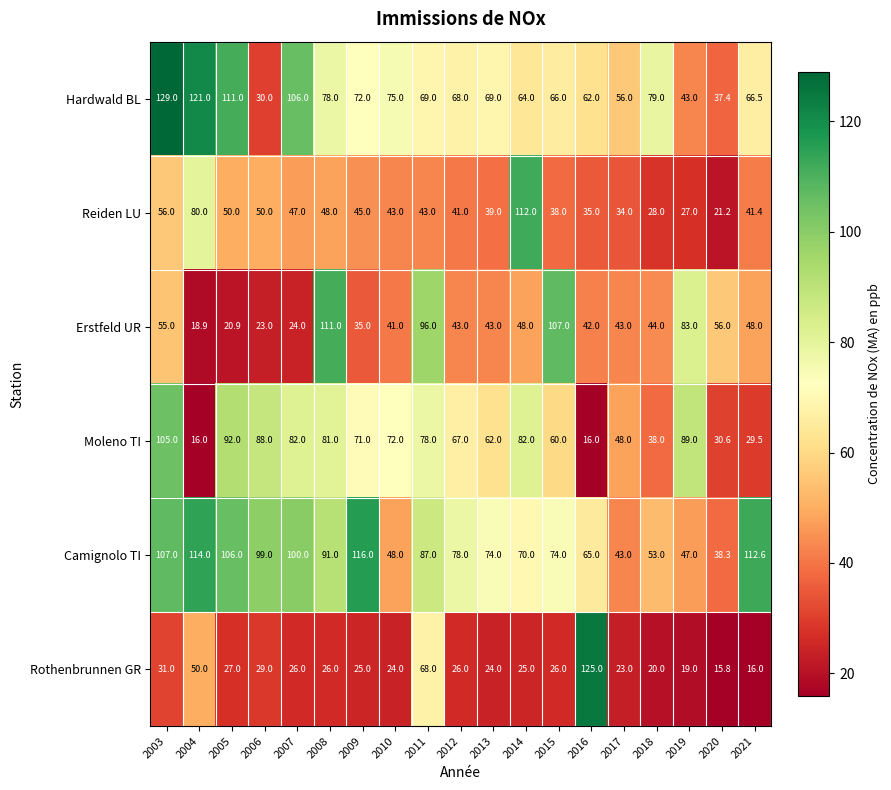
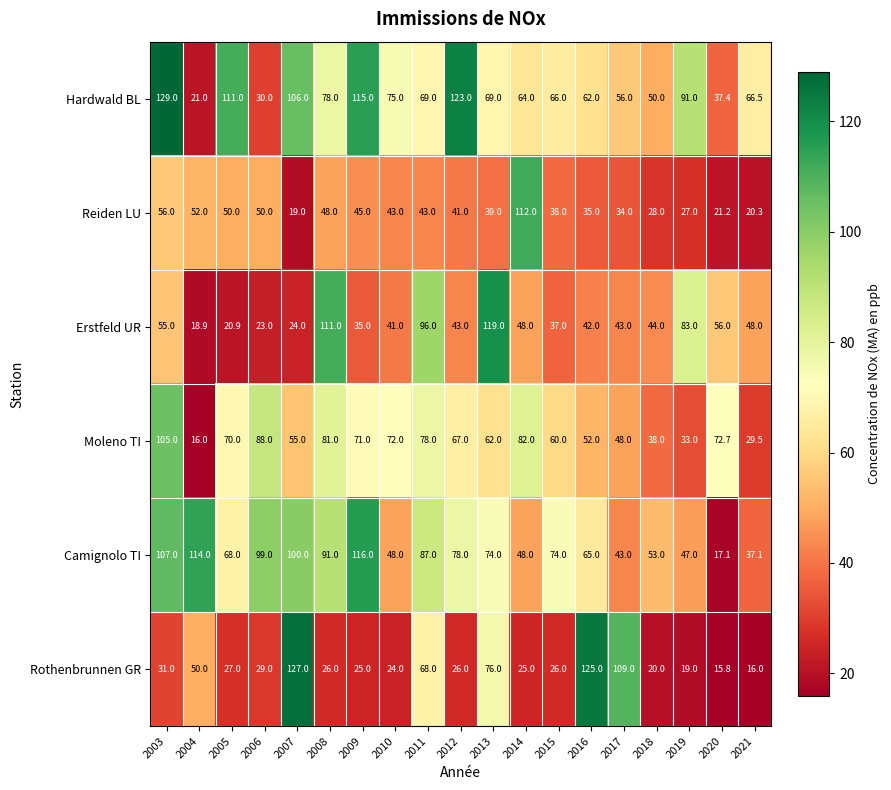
  {
    "Hardwald BL": {
      "2003": 129.0,
-     "2004": 121.0,
+     "2004": 21.0,
      "2005": 111.0,
      "2006": 30.0,
      "2007": 106.0,
      "2008": 78.0,
-     "2009": 72.0,
+     "2009": 115.0,
      "2010": 75.0,
      "2011": 69.0,
-     "2012": 68.0,
+     "2012": 123.0,
      "2013": 69.0,
      "2014": 64.0,
      "2015": 66.0,
      "2016": 62.0,
      "2017": 56.0,
-     "2018": 79.0,
-     "2019": 43.0,
+     "2018": 50.0,
+     "2019": 91.0,
      "2020": 37.4,
      "2021": 66.5
    },
    "Reiden LU": {
      "2003": 56.0,
-     "2004": 80.0,
+     "2004": 52.0,
      "2005": 50.0,
      "2006": 50.0,
-     "2007": 47.0,
+     "2007": 19.0,
      "2008": 48.0,
      "2009": 45.0,
      "2010": 43.0,
      "2011": 43.0,
      "2012": 41.0,
      "2013": 39.0,
      "2014": 112.0,
      "2015": 38.0,
      "2016": 35.0,
      "2017": 34.0,
      "2018": 28.0,
      "2019": 27.0,
      "2020": 21.2,
-     "2021": 41.4
+     "2021": 20.3
    },
    "Erstfeld UR": {
      "2003": 55.0,
      "2004": 18.9,
      "2005": 20.9,
      "2006": 23.0,
      "2007": 24.0,
      "2008": 111.0,
      "2009": 35.0,
      "2010": 41.0,
      "2011": 96.0,
      "2012": 43.0,
-     "2013": 43.0,
+     "2013": 119.0,
      "2014": 48.0,
-     "2015": 107.0,
+     "2015": 37.0,
      "2016": 42.0,
      "2017": 43.0,
      "2018": 44.0,
      "2019": 83.0,
      "2020": 56.0,
      "2021": 48.0
    },
    "Moleno TI": {
      "2003": 105.0,
      "2004": 16.0,
-     "2005": 92.0,
+     "2005": 70.0,
      "2006": 88.0,
-     "2007": 82.0,
+     "2007": 55.0,
      "2008": 81.0,
      "2009": 71.0,
      "2010": 72.0,
      "2011": 78.0,
      "2012": 67.0,
      "2013": 62.0,
      "2014": 82.0,
      "2015": 60.0,
-     "2016": 16.0,
+     "2016": 52.0,
      "2017": 48.0,
      "2018": 38.0,
-     "2019": 89.0,
-     "2020": 30.6,
+     "2019": 33.0,
+     "2020": 72.7,
      "2021": 29.5
    },
    "Camignolo TI": {
      "2003": 107.0,
      "2004": 114.0,
-     "2005": 106.0,
+     "2005": 68.0,
      "2006": 99.0,
      "2007": 100.0,
      "2008": 91.0,
      "2009": 116.0,
      "2010": 48.0,
      "2011": 87.0,
      "2012": 78.0,
      "2013": 74.0,
-     "2014": 70.0,
+     "2014": 48.0,
      "2015": 74.0,
      "2016": 65.0,
      "2017": 43.0,
      "2018": 53.0,
      "2019": 47.0,
-     "2020": 38.3,
-     "2021": 112.6
+     "2020": 17.1,
+     "2021": 37.1
    },
    "Rothenbrunnen GR": {
      "2003": 31.0,
      "2004": 50.0,
      "2005": 27.0,
      "2006": 29.0,
-     "2007": 26.0,
+     "2007": 127.0,
      "2008": 26.0,
      "2009": 25.0,
      "2010": 24.0,
      "2011": 68.0,
      "2012": 26.0,
-     "2013": 24.0,
+     "2013": 76.0,
      "2014": 25.0,
      "2015": 26.0,
      "2016": 125.0,
-     "2017": 23.0,
+     "2017": 109.0,
      "2018": 20.0,
      "2019": 19.0,
      "2020": 15.8,
      "2021": 16.0
    }
  }
